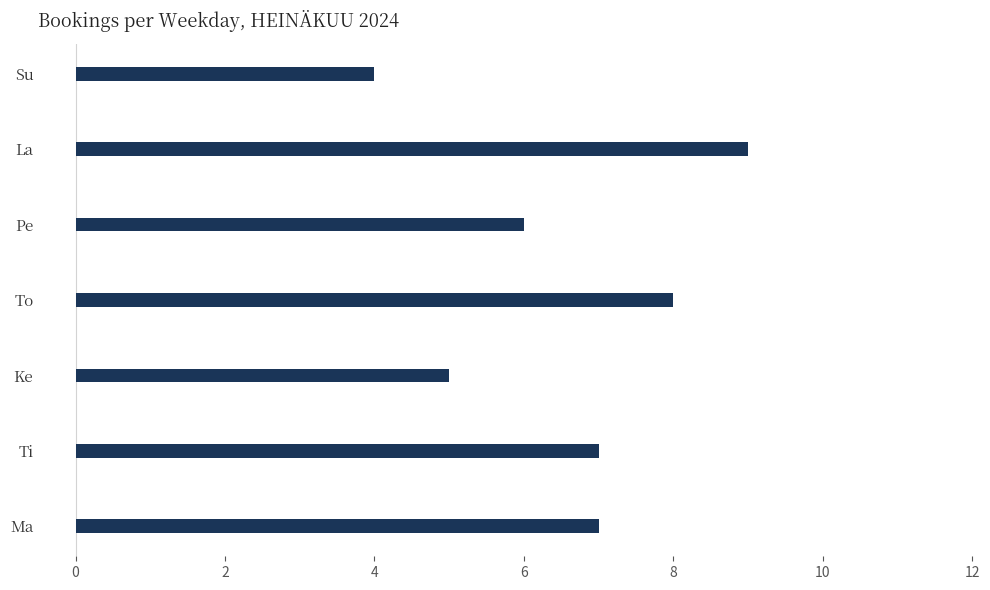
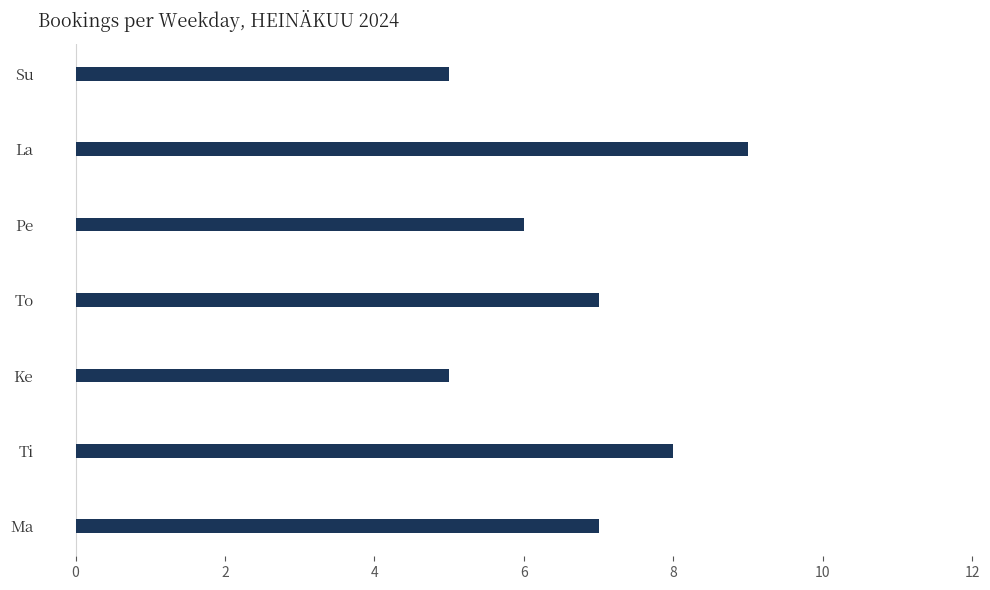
  {
-   "Su": 4,
+   "Su": 5,
    "La": 9,
    "Pe": 6,
-   "To": 8,
+   "To": 7,
    "Ke": 5,
-   "Ti": 7,
+   "Ti": 8,
    "Ma": 7
  }
